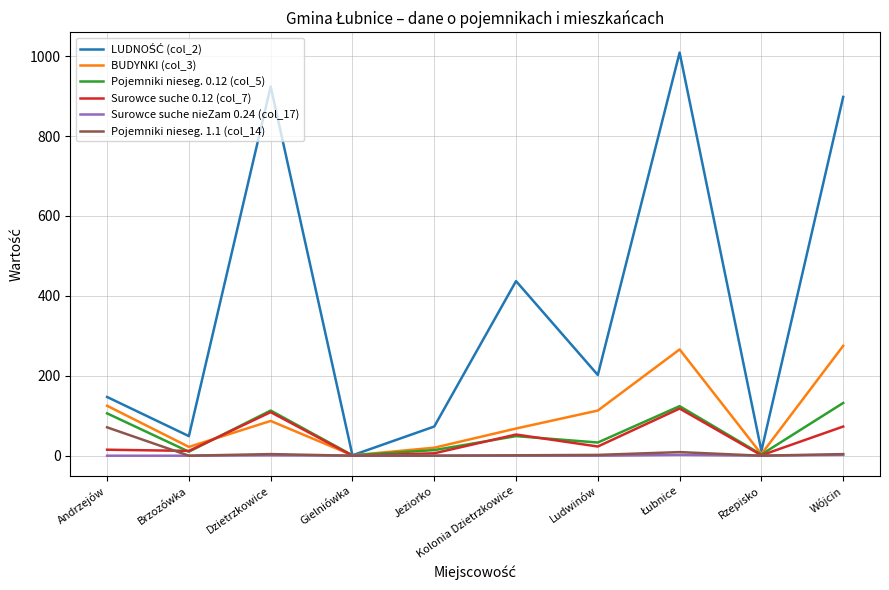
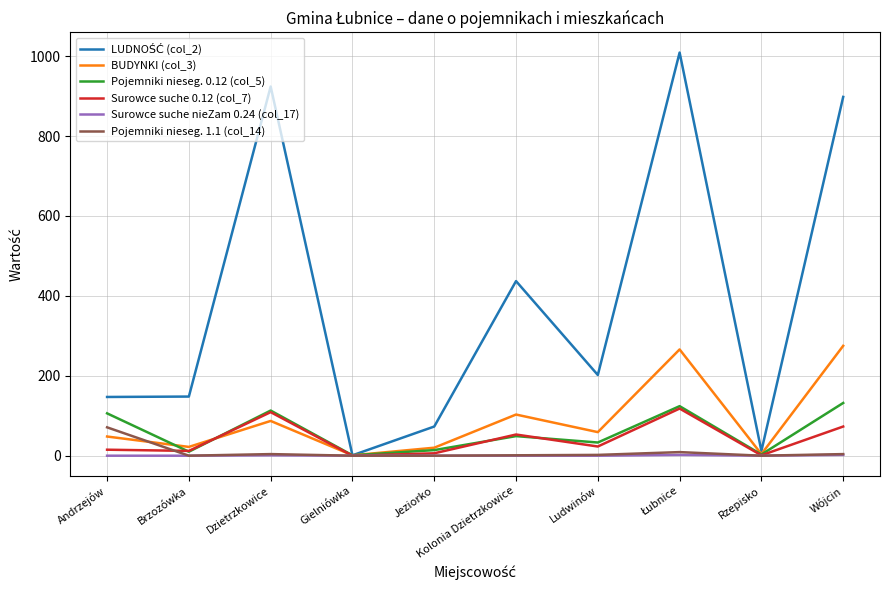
  {
    "LUDNOŚĆ (col_2)": {
      "Andrzejów": 150,
-     "Brzozówka": 50,
+     "Brzozówka": 150,
      "Jeziorko": 70,
      "Kolonia Dzietrzkowice": 440,
      "Ludwinów": 200,
      "Łubnice": 1010,
      "Rzepisko": 10,
      "Wójcin": 900
    },
    "BUDYNKI (col_3)": {
-     "Andrzejów": 130,
+     "Andrzejów": 50,
      "Brzozówka": 20,
      "Dzietrzkowice": 90,
-     "Kolonia Dzietrzkowice": 70,
-     "Ludwinów": 110,
+     "Kolonia Dzietrzkowice": 100,
+     "Ludwinów": 60,
      "Łubnice": 270,
      "Wójcin": 280
    },
    "Pojemniki nieseg. 0.12 (col_5)": {
      "Andrzejów": 110,
      "Ludwinów": 30,
      "Wójcin": 130
    },
    "Surowce suche 0.12 (col_7)": {
      "Andrzejów": 20,
      "Ludwinów": 20,
      "Wójcin": 70
    },
    "Surowce suche nieZam 0.24 (col_17)": {
      "Andrzejów": 0,
      "Łubnice": 0
    },
    "Pojemniki nieseg. 1.1 (col_14)": {
      "Andrzejów": 70,
      "Łubnice": 10
    }
  }
